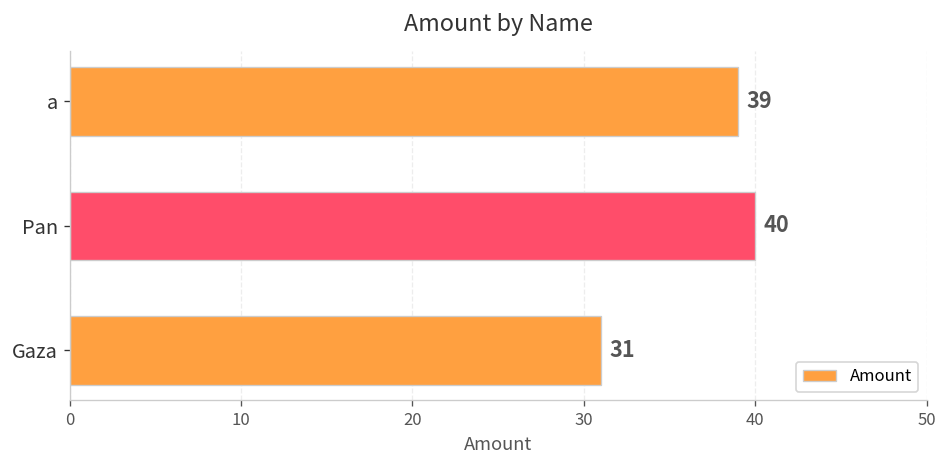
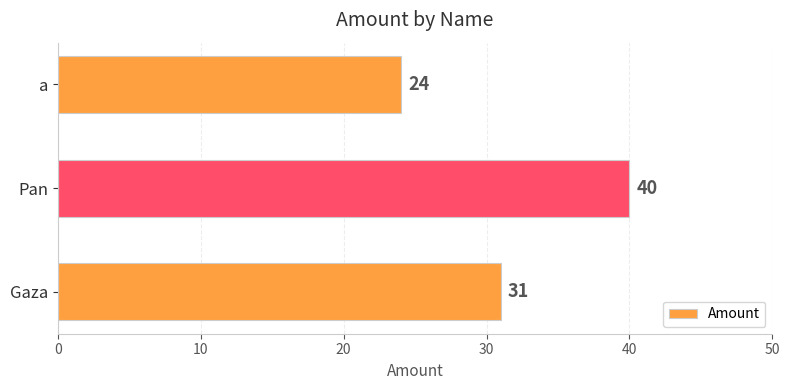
  {
-   "a": 39,
+   "a": 24,
    "Pan": 40,
    "Gaza": 31
  }
